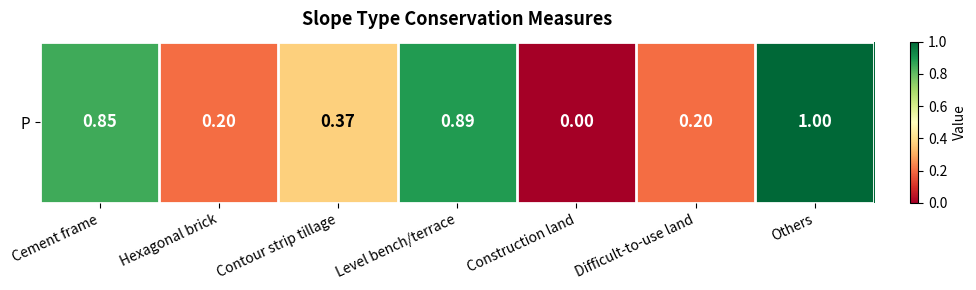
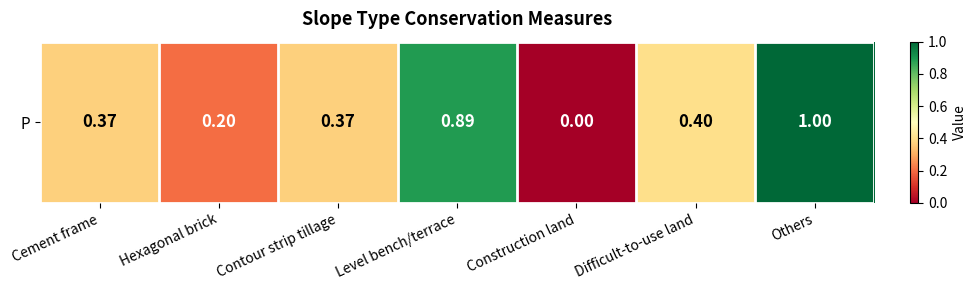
  {
    "P": {
-     "Cement frame": 0.85,
+     "Cement frame": 0.37,
      "Hexagonal brick": 0.20,
      "Contour strip tillage": 0.37,
      "Level bench/terrace": 0.89,
      "Construction land": 0.00,
-     "Difficult-to-use land": 0.20,
+     "Difficult-to-use land": 0.40,
      "Others": 1.00
    }
  }
